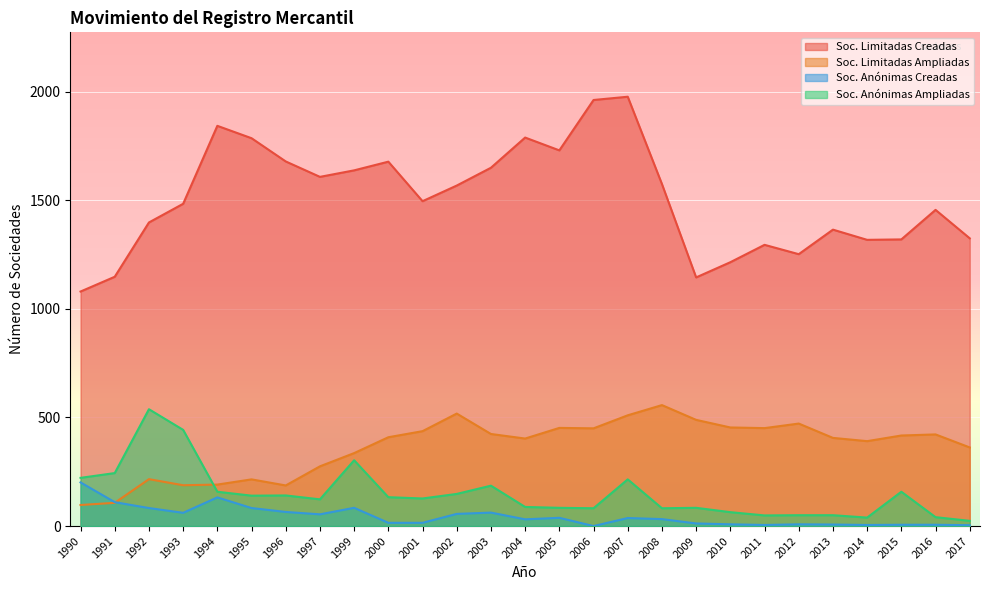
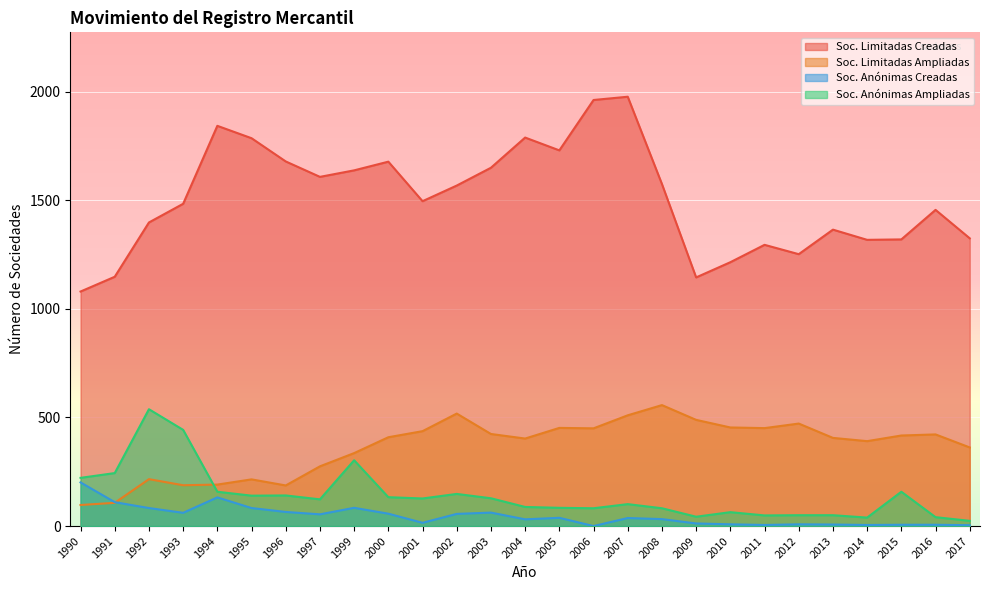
  {
    "Soc. Anónimas Creadas": {
      "1990": 200,
      "1992": 80,
      "1993": 60,
      "1994": 130,
      "1995": 80,
      "1996": 70,
      "1997": 50,
      "1999": 80,
-     "2000": 20,
+     "2000": 60,
      "2001": 20,
      "2002": 60,
      "2003": 60,
      "2004": 30,
      "2005": 40,
      "2006": 0,
      "2007": 40,
      "2008": 30,
      "2009": 10,
      "2010": 10,
      "2011": 10,
      "2012": 10,
      "2013": 10,
      "2014": 10,
      "2015": 10,
      "2016": 10,
      "2017": 0
    },
    "Soc. Anónimas Ampliadas": {
      "1990": 220,
      "1991": 240,
      "1992": 540,
      "1993": 440,
      "1994": 160,
      "1995": 140,
      "1996": 140,
      "1997": 120,
      "1999": 300,
      "2000": 130,
      "2001": 130,
      "2002": 150,
-     "2003": 190,
+     "2003": 130,
      "2004": 90,
      "2005": 80,
      "2006": 80,
-     "2007": 220,
+     "2007": 100,
      "2008": 80,
-     "2009": 80,
+     "2009": 40,
      "2010": 60,
      "2011": 50,
      "2012": 50,
      "2013": 50,
      "2014": 40,
      "2015": 160,
      "2016": 40,
      "2017": 20
    }
  }
